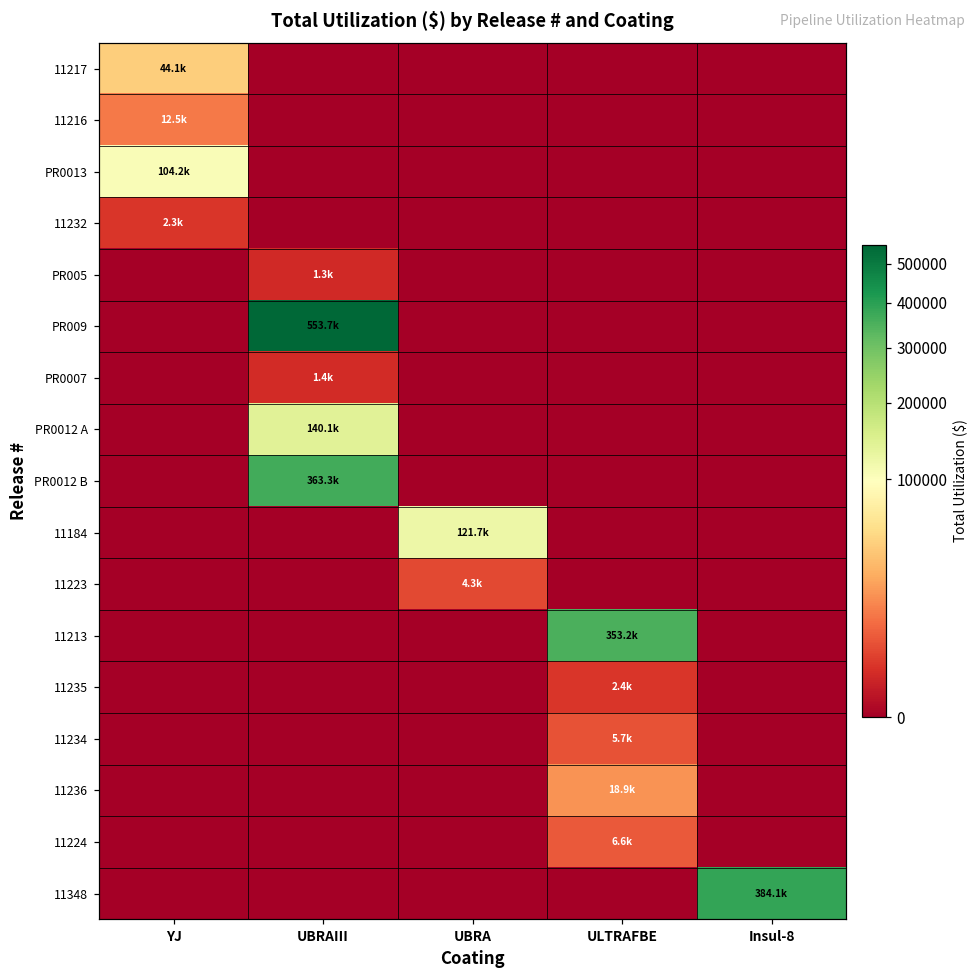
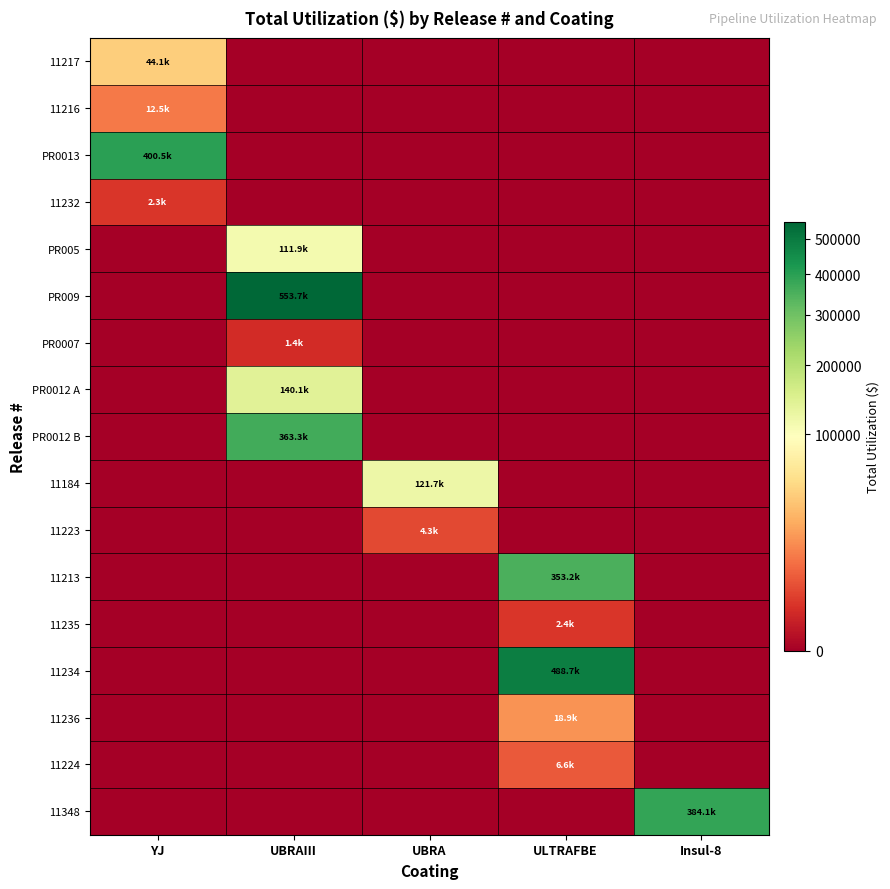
  {
    "11217": {
      "YJ": "44.1k"
    },
    "11216": {
      "YJ": "12.5k"
    },
    "PR0013": {
-     "YJ": "104.2k"
+     "YJ": "400.5k"
    },
    "11232": {
      "YJ": "2.3k"
    },
    "PR005": {
-     "UBRAIII": "1.3k"
+     "UBRAIII": "111.9k"
    },
    "PR009": {
      "UBRAIII": "553.7k"
    },
    "PR0007": {
      "UBRAIII": "1.4k"
    },
    "PR0012 A": {
      "UBRAIII": "140.1k"
    },
    "PR0012 B": {
      "UBRAIII": "363.3k"
    },
    "11184": {
      "UBRA": "121.7k"
    },
    "11223": {
      "UBRA": "4.3k"
    },
    "11213": {
      "ULTRAFBE": "353.2k"
    },
    "11235": {
      "ULTRAFBE": "2.4k"
    },
    "11234": {
-     "ULTRAFBE": "5.7k"
+     "ULTRAFBE": "488.7k"
    },
    "11236": {
      "ULTRAFBE": "18.9k"
    },
    "11224": {
      "ULTRAFBE": "6.6k"
    },
    "11348": {
      "Insul-8": "384.1k"
    }
  }
